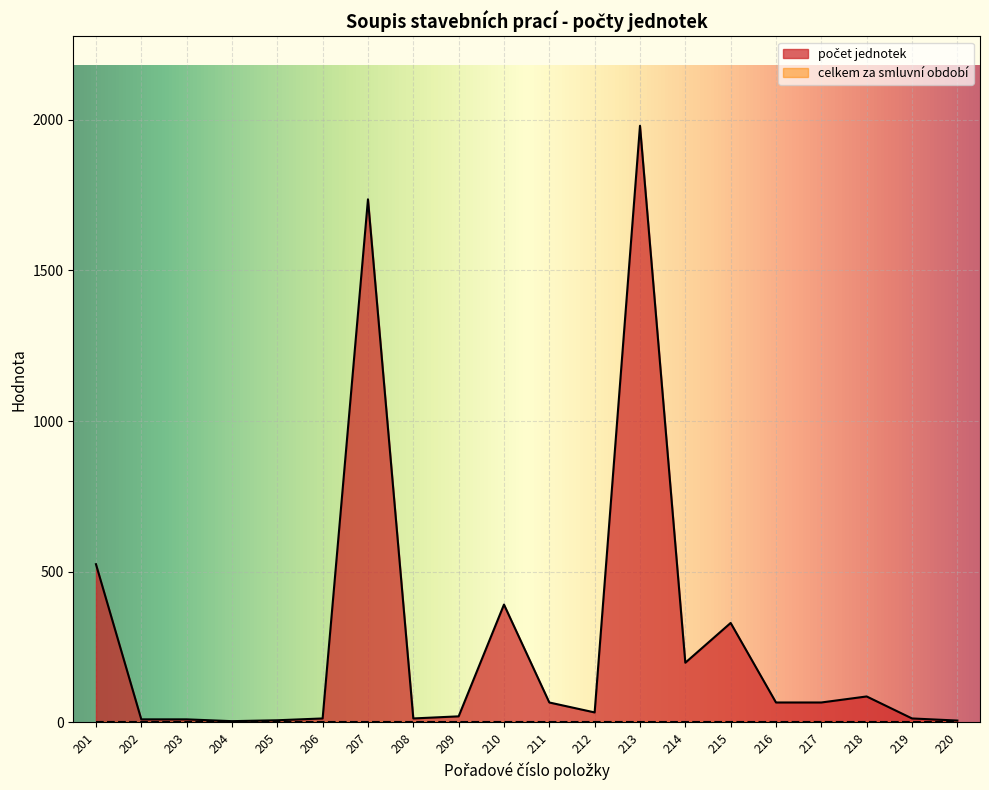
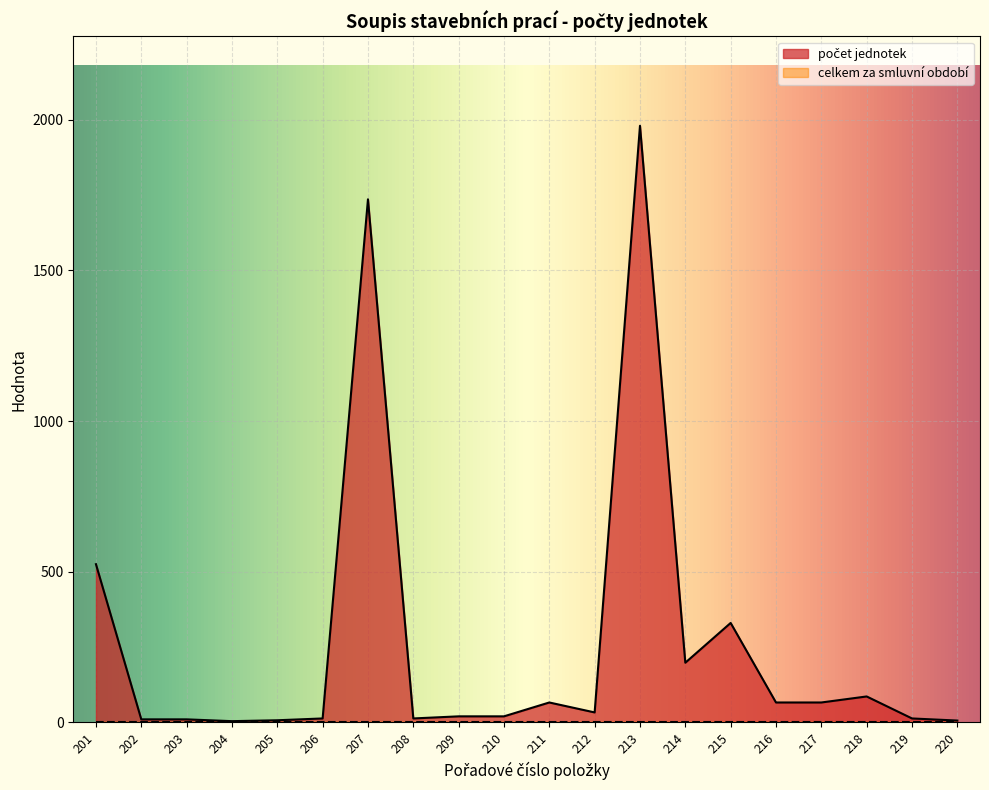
  {
    "počet jednotek": {
      "201": 530,
      "202": 10,
      "203": 10,
      "206": 10,
      "207": 1740,
      "208": 10,
      "209": 20,
-     "210": 390,
+     "210": 20,
      "211": 70,
      "212": 30,
      "213": 1980,
      "214": 200,
      "215": 330,
      "216": 70,
      "217": 70,
      "218": 90,
      "219": 10
    },
    "celkem za smluvní období": {
      "201": 0,
      "202": 0,
      "203": 0,
      "206": 0,
      "207": 0,
      "208": 0,
      "209": 0,
      "210": 0,
      "211": 0,
      "212": 0,
      "213": 0,
      "214": 0,
      "215": 0,
      "216": 0,
      "217": 0,
      "218": 0,
      "219": 0
    }
  }
